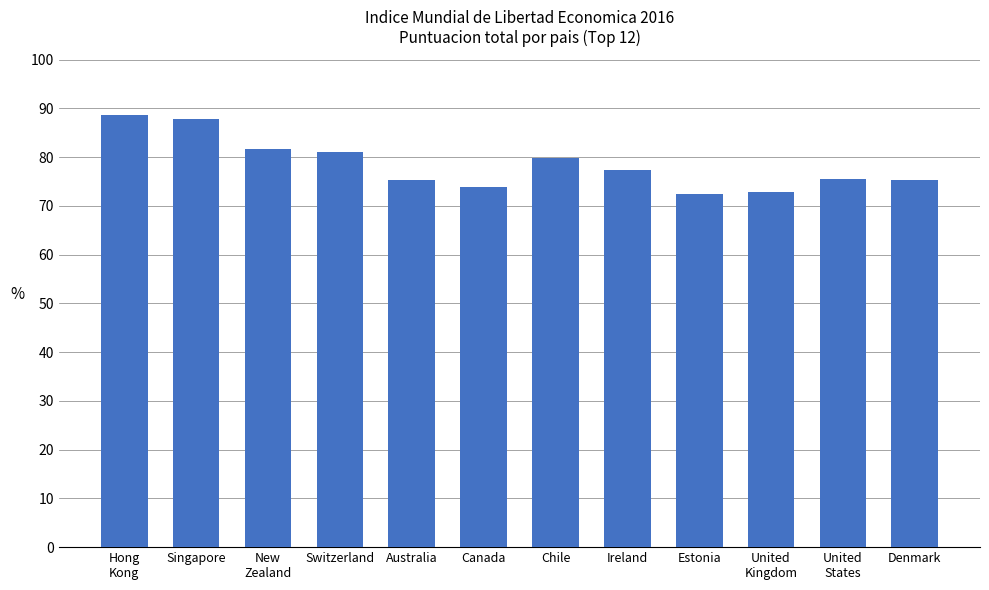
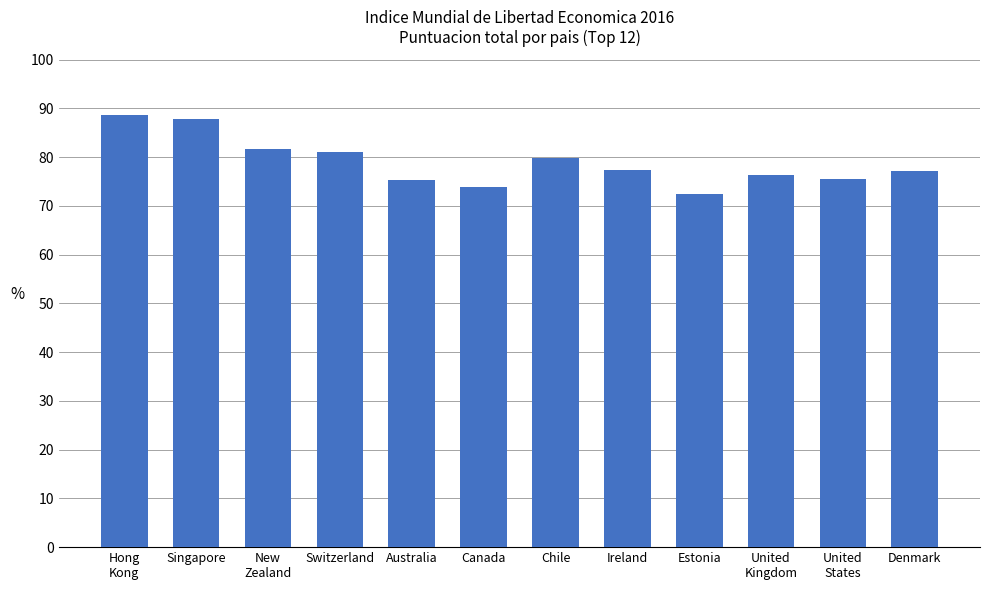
  {
    "Hong Kong": 89,
    "Singapore": 88,
    "New Zealand": 82,
    "Switzerland": 81,
    "Australia": 75,
    "Canada": 74,
    "Chile": 80,
    "Ireland": 77,
    "Estonia": 73,
-   "United Kingdom": 73,
+   "United Kingdom": 76,
    "United States": 75,
-   "Denmark": 75
+   "Denmark": 77
  }
